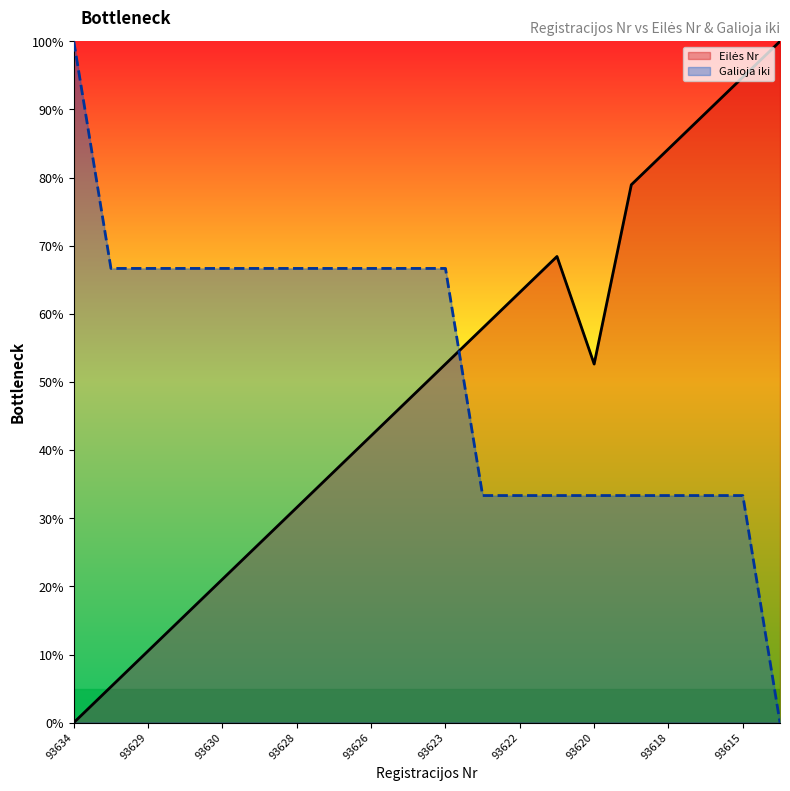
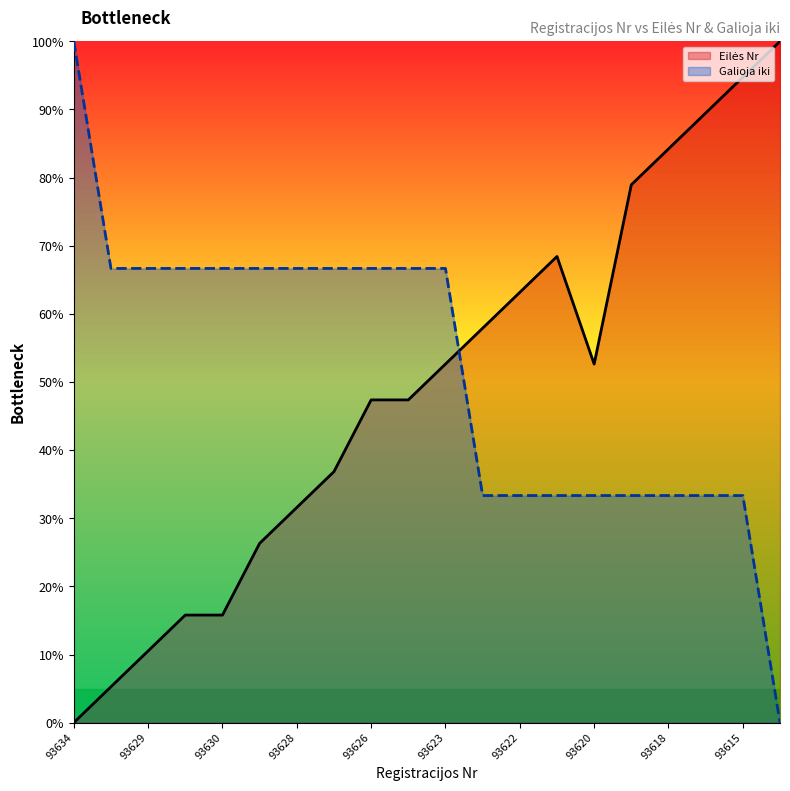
  {
    "Eilės Nr": {
      "93629": "11%",
-     "93630": "21%",
+     "93630": "16%",
      "93628": "32%",
-     "93626": "42%",
+     "93626": "47%",
      "93623": "53%",
      "93622": "63%",
      "93620": "53%",
      "93618": "84%"
    },
    "Galioja iki": {
      "93634": "100%",
      "93629": "67%",
      "93630": "67%",
      "93628": "67%",
      "93626": "67%",
      "93623": "67%",
      "93622": "33%",
      "93620": "33%",
      "93618": "33%",
      "93615": "33%"
    }
  }
